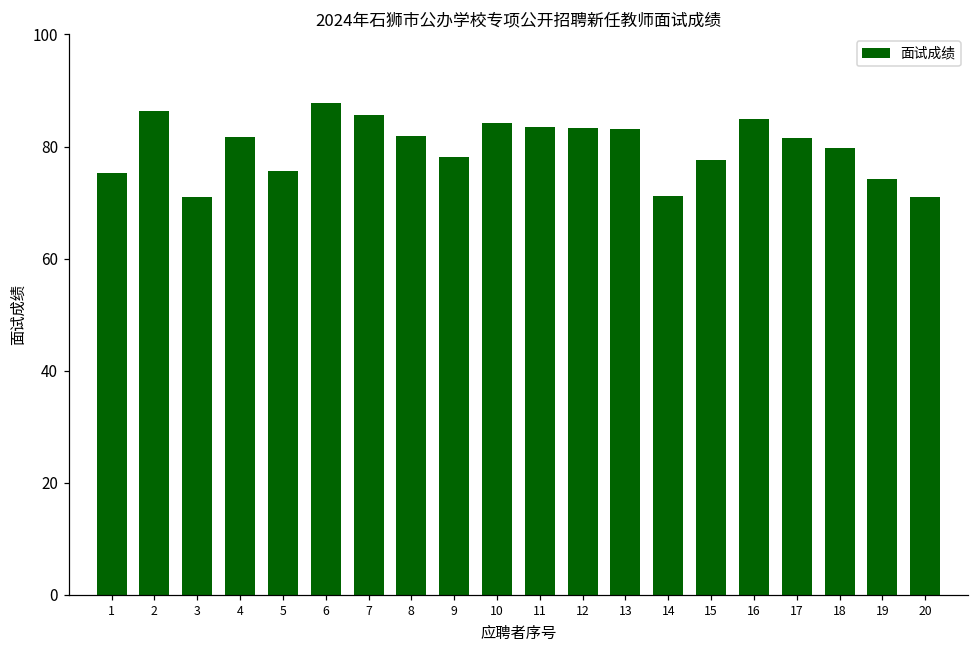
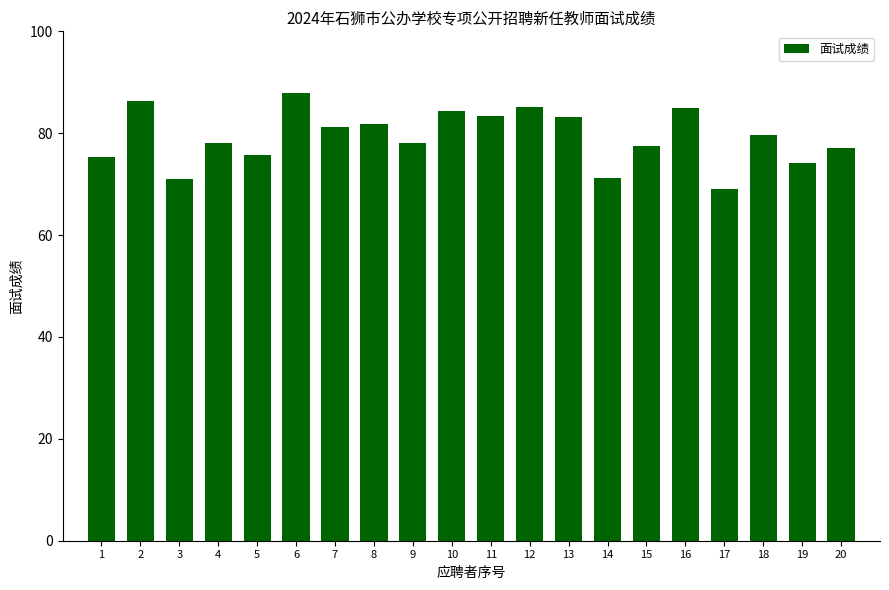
  {
    "1": 75,
    "2": 86,
    "3": 71,
-   "4": 82,
+   "4": 78,
    "5": 76,
    "6": 88,
-   "7": 86,
+   "7": 81,
    "8": 82,
    "9": 78,
    "10": 84,
    "11": 83,
-   "12": 83,
+   "12": 85,
    "13": 83,
    "14": 71,
    "15": 78,
    "16": 85,
-   "17": 81,
+   "17": 69,
    "18": 80,
    "19": 74,
-   "20": 71
+   "20": 77
  }
